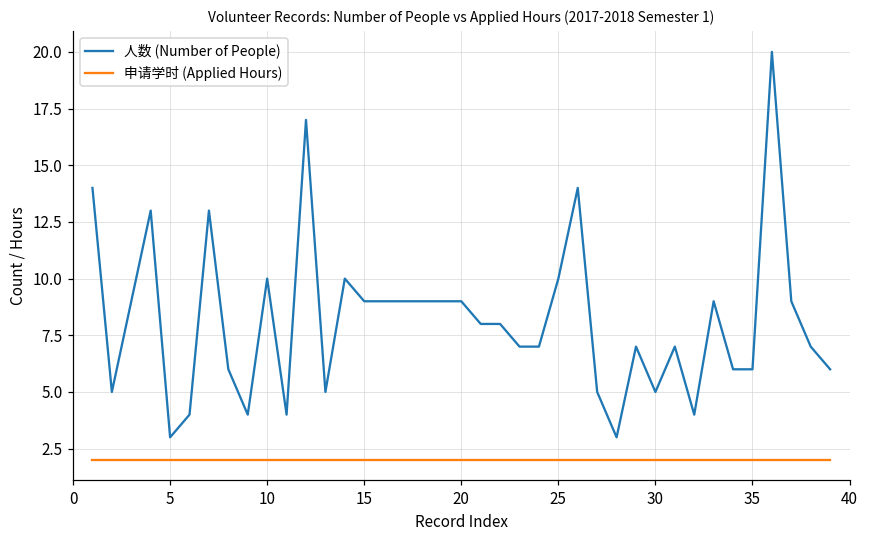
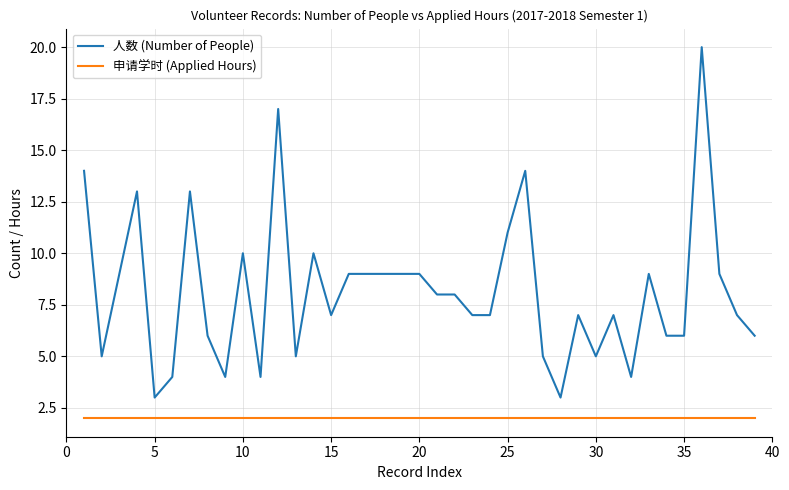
  {
    "人数 (Number of People)": {
      "5": 3,
      "10": 10,
-     "15": 9,
+     "15": 7,
      "20": 9,
-     "25": 10,
+     "25": 11,
      "30": 5,
      "35": 6
    },
    "申请学时 (Applied Hours)": {
      "5": 2,
      "10": 2,
      "15": 2,
      "20": 2,
      "25": 2,
      "30": 2,
      "35": 2
    }
  }
